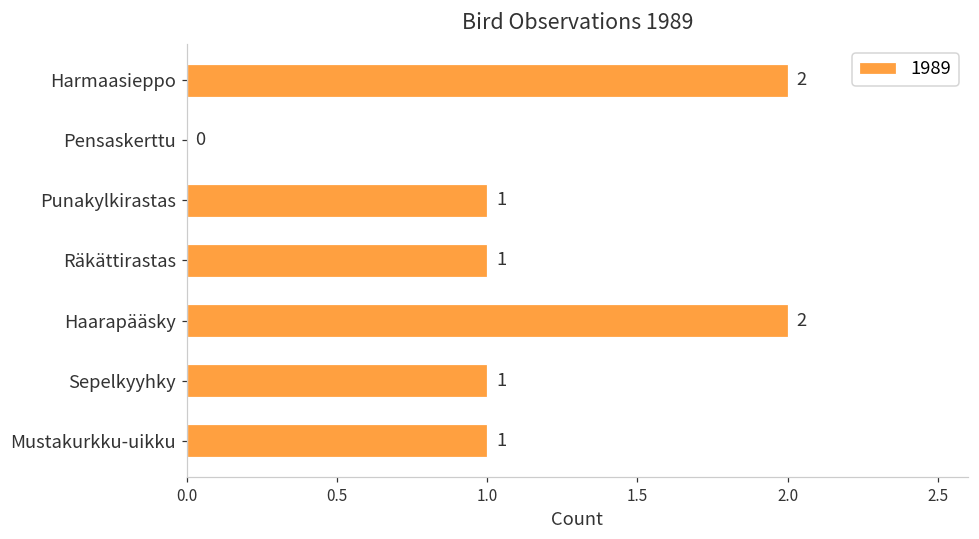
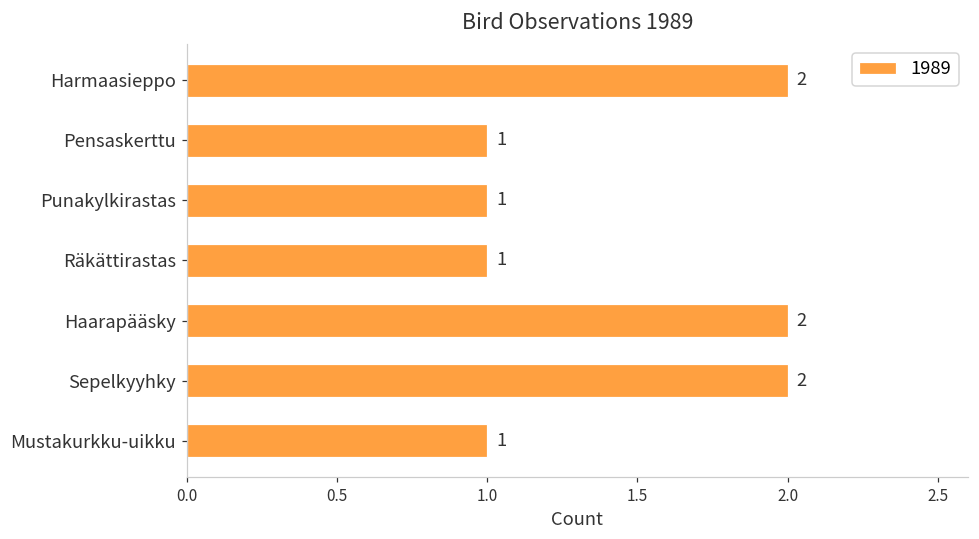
  {
    "Harmaasieppo": 2,
-   "Pensaskerttu": 0,
+   "Pensaskerttu": 1,
    "Punakylkirastas": 1,
    "Räkättirastas": 1,
    "Haarapääsky": 2,
-   "Sepelkyyhky": 1,
+   "Sepelkyyhky": 2,
    "Mustakurkku-uikku": 1
  }
